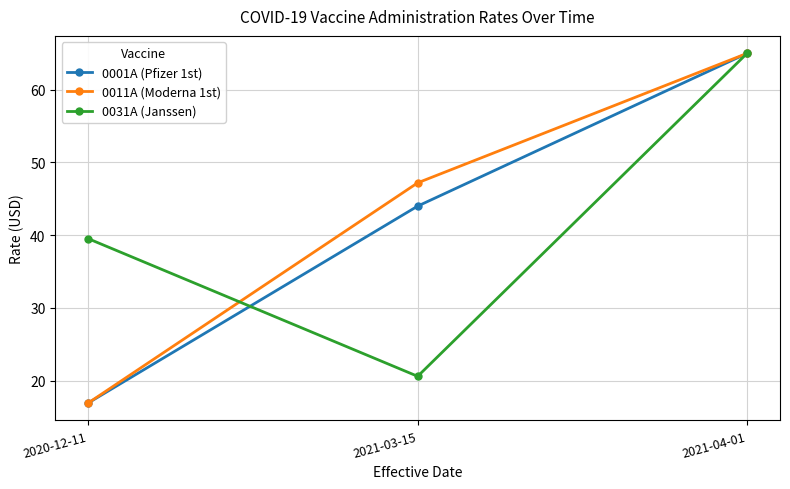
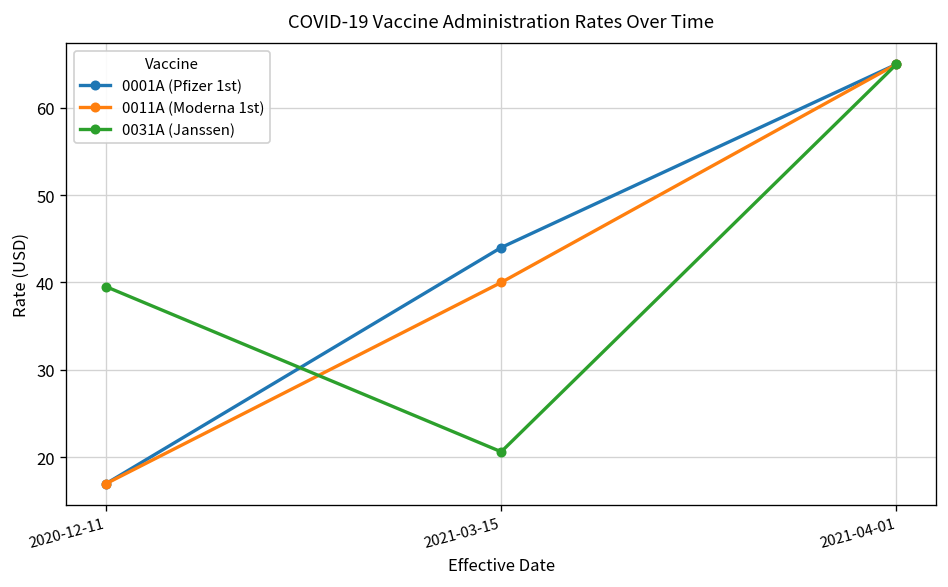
  {
    "0001A (Pfizer 1st)": {
      "2021-03-15": 44
    },
    "0011A (Moderna 1st)": {
-     "2021-03-15": 47
+     "2021-03-15": 40
    },
    "0031A (Janssen)": {
      "2020-12-11": 40,
      "2021-03-15": 21
    }
  }
